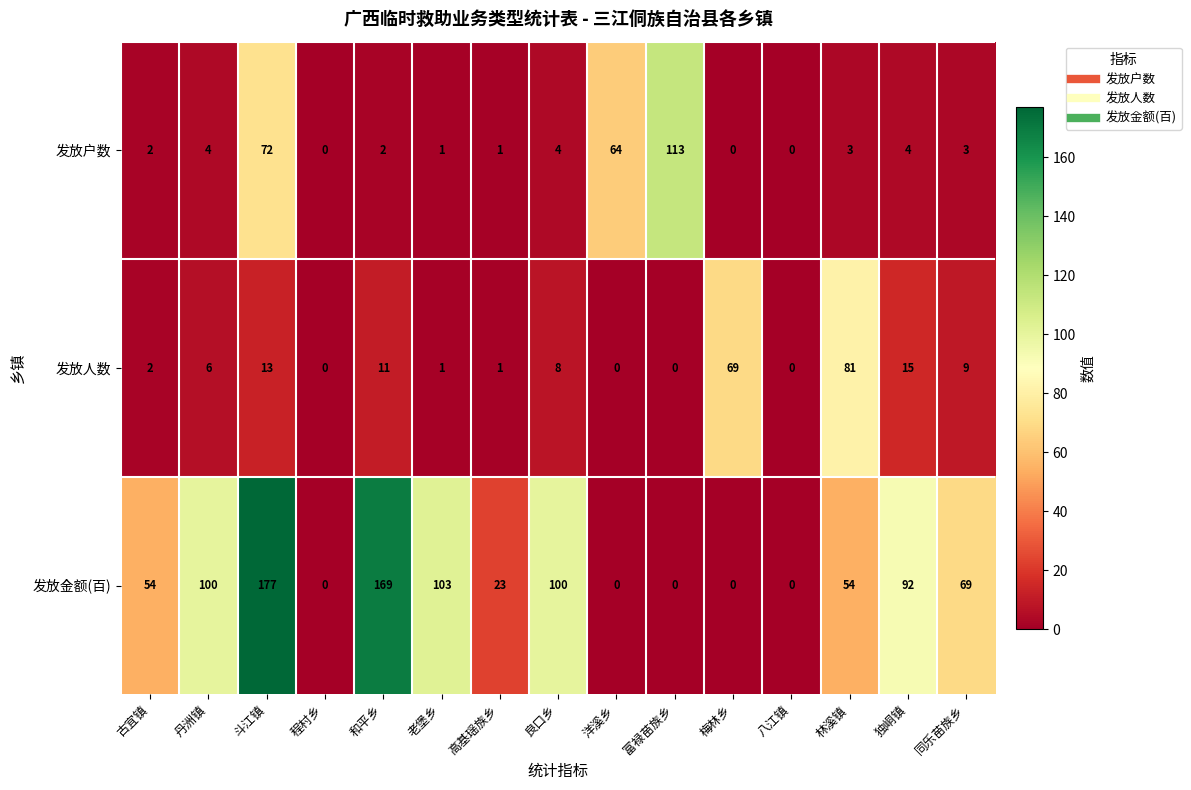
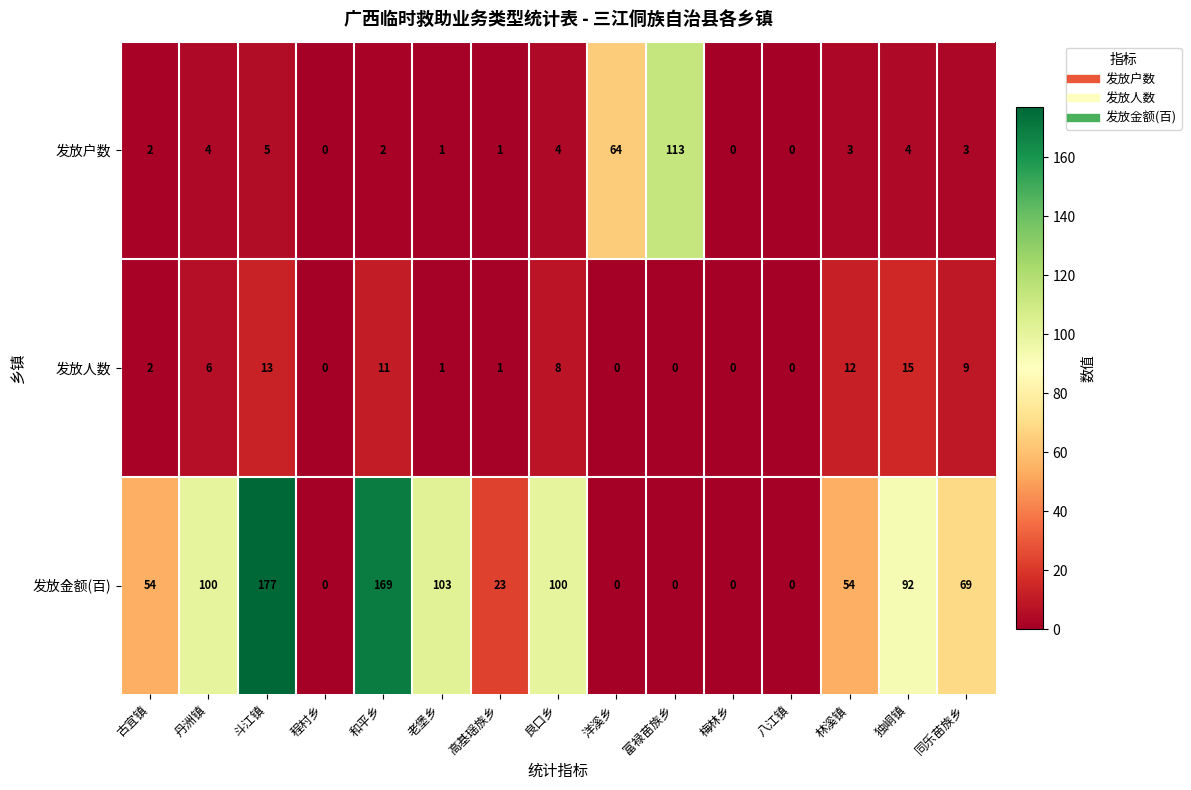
  {
    "发放户数": {
      "古宜镇": 2,
      "丹洲镇": 4,
-     "斗江镇": 72,
+     "斗江镇": 5,
      "程村乡": 0,
      "和平乡": 2,
      "老堡乡": 1,
      "高基瑶族乡": 1,
      "良口乡": 4,
      "洋溪乡": 64,
      "富禄苗族乡": 113,
      "梅林乡": 0,
      "八江镇": 0,
      "林溪镇": 3,
      "独峒镇": 4,
      "同乐苗族乡": 3
    },
    "发放人数": {
      "古宜镇": 2,
      "丹洲镇": 6,
      "斗江镇": 13,
      "程村乡": 0,
      "和平乡": 11,
      "老堡乡": 1,
      "高基瑶族乡": 1,
      "良口乡": 8,
      "洋溪乡": 0,
      "富禄苗族乡": 0,
-     "梅林乡": 69,
+     "梅林乡": 0,
      "八江镇": 0,
-     "林溪镇": 81,
+     "林溪镇": 12,
      "独峒镇": 15,
      "同乐苗族乡": 9
    },
    "发放金额(百)": {
      "古宜镇": 54,
      "丹洲镇": 100,
      "斗江镇": 177,
      "程村乡": 0,
      "和平乡": 169,
      "老堡乡": 103,
      "高基瑶族乡": 23,
      "良口乡": 100,
      "洋溪乡": 0,
      "富禄苗族乡": 0,
      "梅林乡": 0,
      "八江镇": 0,
      "林溪镇": 54,
      "独峒镇": 92,
      "同乐苗族乡": 69
    }
  }
